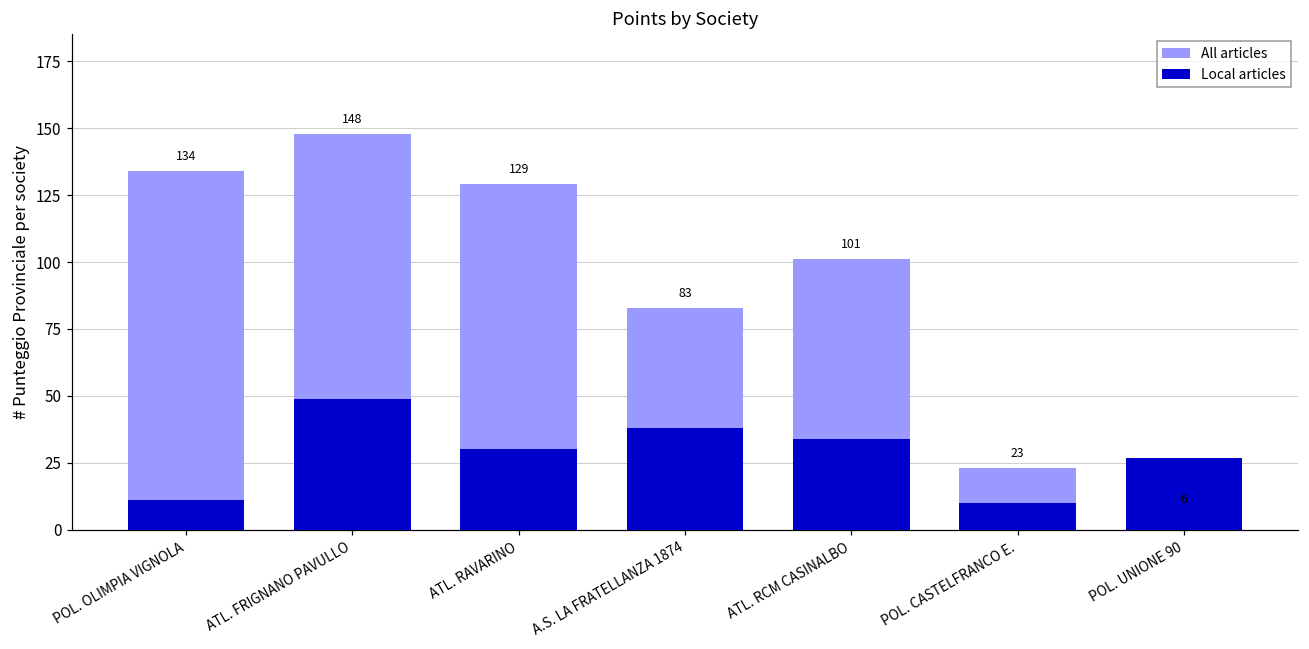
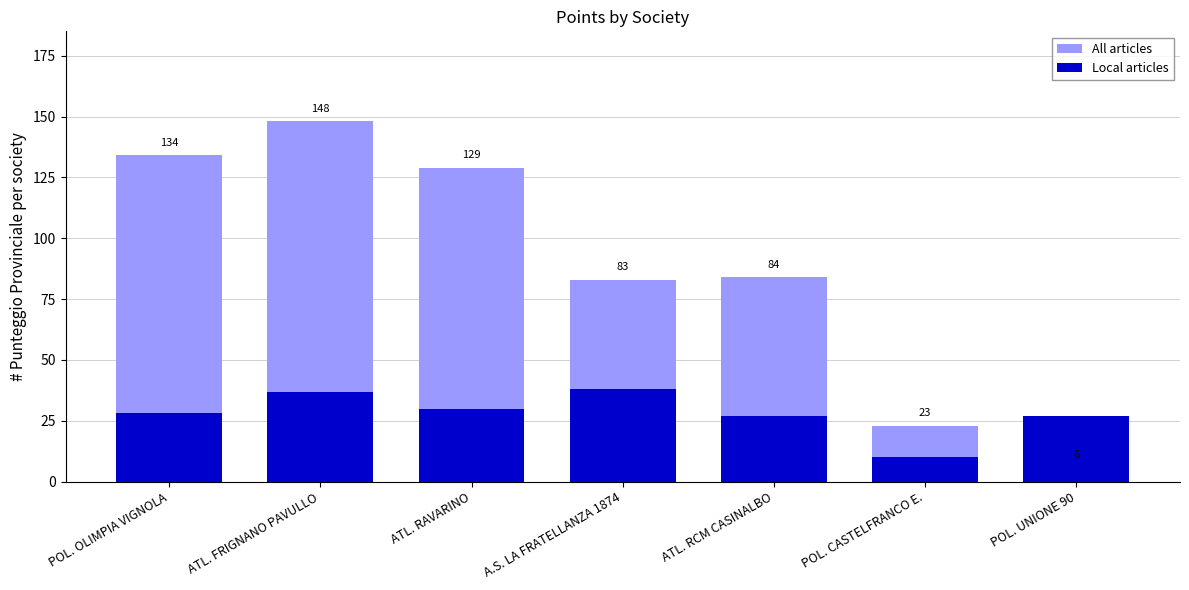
  {
    "All articles": {
      "POL. OLIMPIA VIGNOLA": 134,
      "ATL. FRIGNANO PAVULLO": 148,
      "ATL. RAVARINO": 129,
      "A.S. LA FRATELLANZA 1874": 83,
-     "ATL. RCM CASINALBO": 101,
+     "ATL. RCM CASINALBO": 84,
      "POL. CASTELFRANCO E.": 23
    },
    "Local articles": {
-     "POL. OLIMPIA VIGNOLA": 11,
-     "ATL. FRIGNANO PAVULLO": 49,
-     "ATL. RCM CASINALBO": 34
+     "POL. OLIMPIA VIGNOLA": 28,
+     "ATL. FRIGNANO PAVULLO": 37,
+     "ATL. RCM CASINALBO": 27
    }
  }
